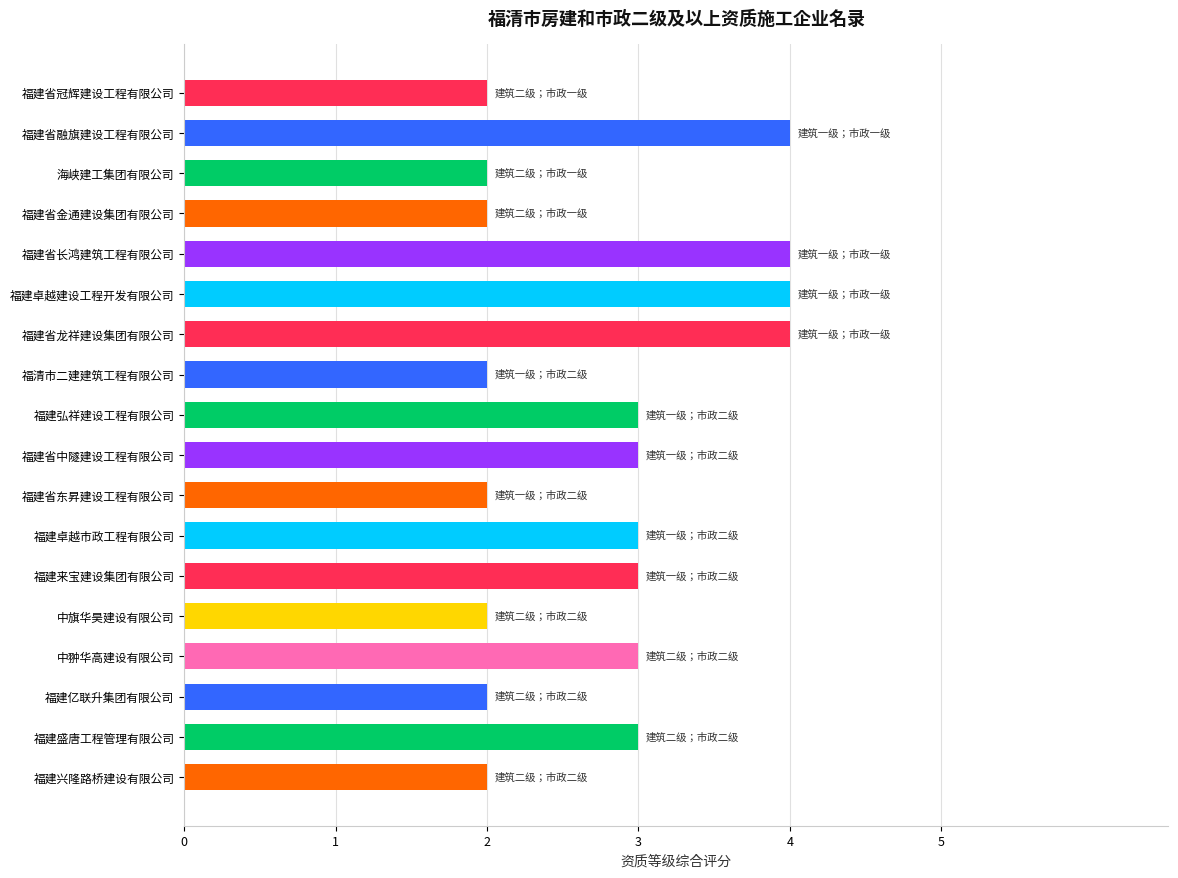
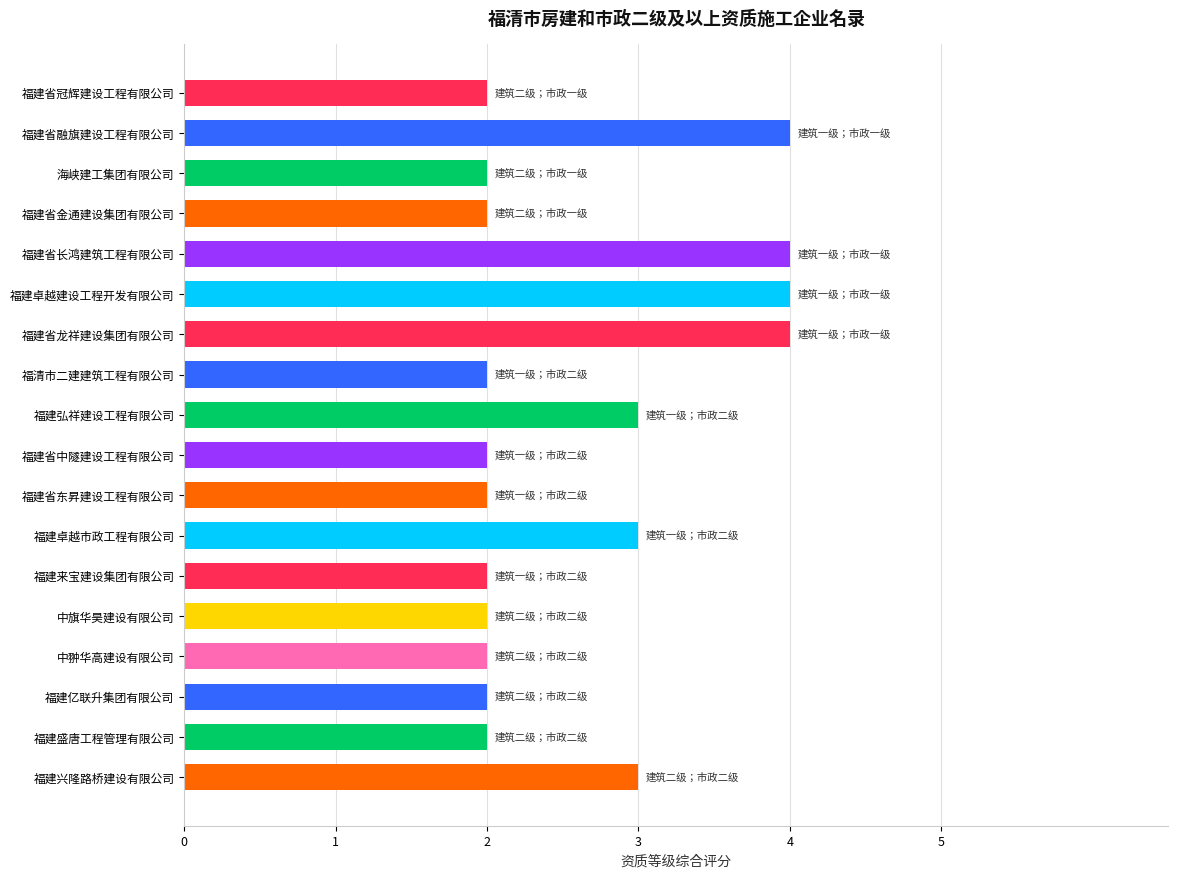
  {
    "福建省冠辉建设工程有限公司": 2,
    "福建省融旗建设工程有限公司": 4,
    "海峡建工集团有限公司": 2,
    "福建省金通建设集团有限公司": 2,
    "福建省长鸿建筑工程有限公司": 4,
    "福建卓越建设工程开发有限公司": 4,
    "福建省龙祥建设集团有限公司": 4,
    "福清市二建建筑工程有限公司": 2,
    "福建弘祥建设工程有限公司": 3,
-   "福建省中隧建设工程有限公司": 3,
+   "福建省中隧建设工程有限公司": 2,
    "福建省东昇建设工程有限公司": 2,
    "福建卓越市政工程有限公司": 3,
-   "福建来宝建设集团有限公司": 3,
+   "福建来宝建设集团有限公司": 2,
    "中旗华昊建设有限公司": 2,
-   "中翀华高建设有限公司": 3,
+   "中翀华高建设有限公司": 2,
    "福建亿联升集团有限公司": 2,
-   "福建盛唐工程管理有限公司": 3,
-   "福建兴隆路桥建设有限公司": 2
+   "福建盛唐工程管理有限公司": 2,
+   "福建兴隆路桥建设有限公司": 3
  }
